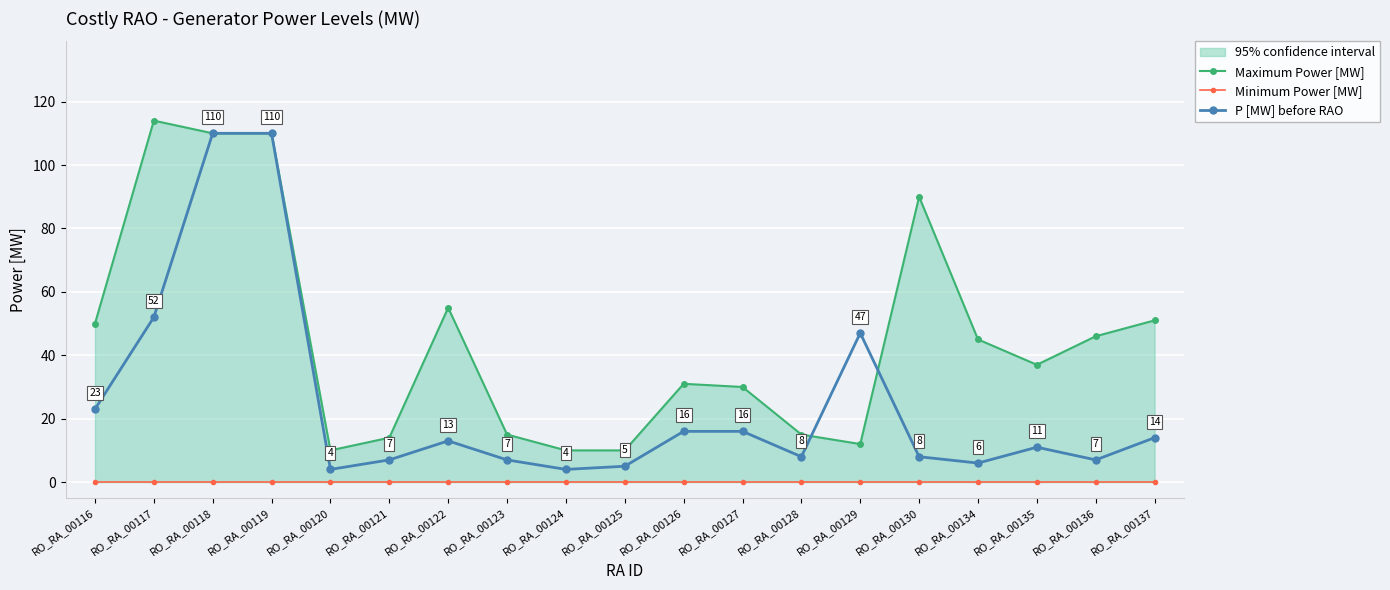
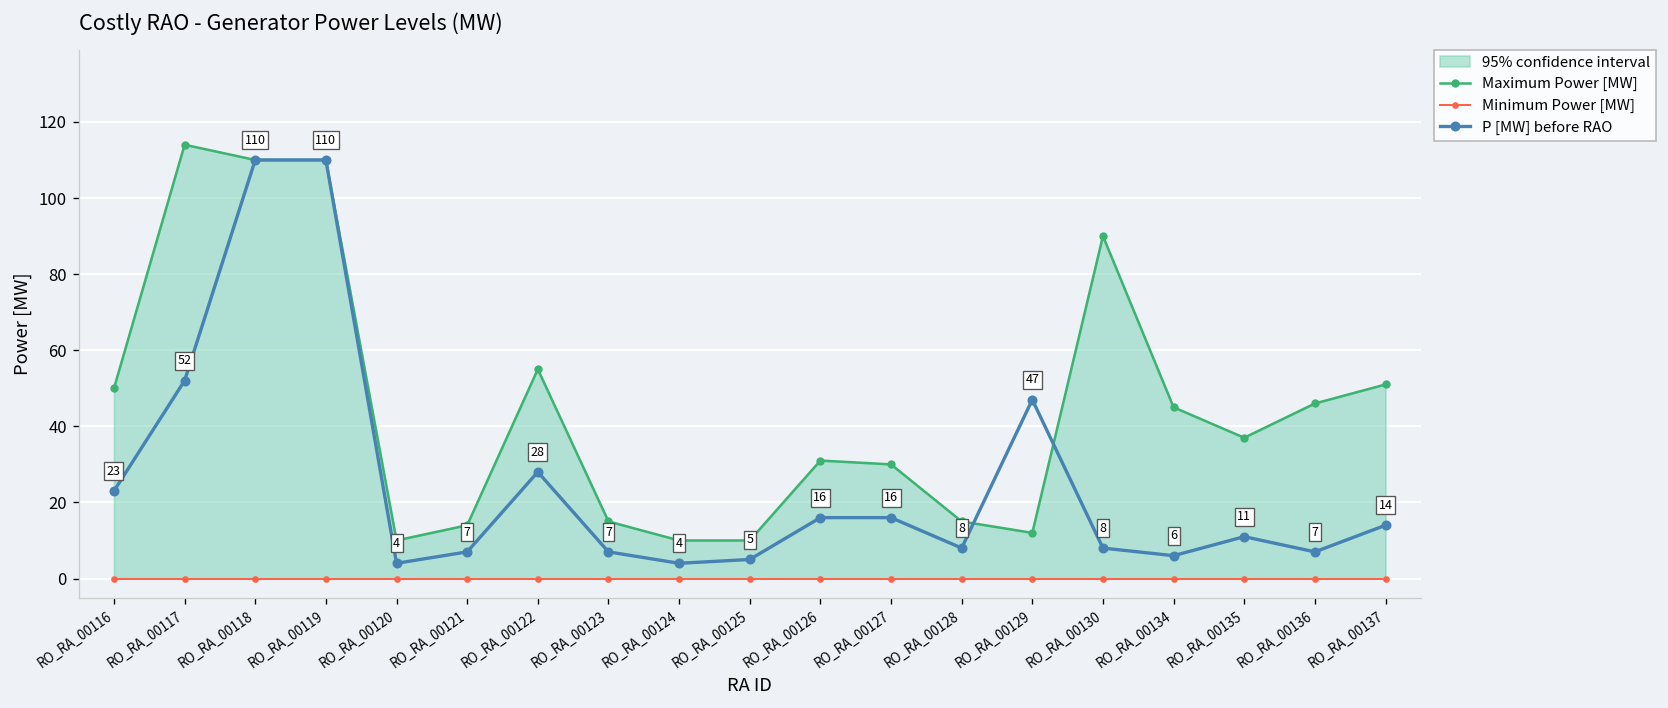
  {
    "95% confidence interval": {
      "RO_RA_00116": 50,
      "RO_RA_00117": 114,
      "RO_RA_00122": 55,
      "RO_RA_00126": 31,
      "RO_RA_00127": 30,
      "RO_RA_00129": 12,
      "RO_RA_00130": 90,
      "RO_RA_00134": 45,
      "RO_RA_00135": 37,
      "RO_RA_00136": 46,
      "RO_RA_00137": 51
    },
    "Minimum Power [MW]": {
      "RO_RA_00116": 0,
      "RO_RA_00117": 0,
      "RO_RA_00118": 0,
      "RO_RA_00119": 0,
      "RO_RA_00120": 0,
      "RO_RA_00121": 0,
      "RO_RA_00122": 0,
      "RO_RA_00123": 0,
      "RO_RA_00124": 0,
      "RO_RA_00125": 0,
      "RO_RA_00126": 0,
      "RO_RA_00127": 0,
      "RO_RA_00128": 0,
      "RO_RA_00129": 0,
      "RO_RA_00130": 0,
      "RO_RA_00134": 0,
      "RO_RA_00135": 0,
      "RO_RA_00136": 0,
      "RO_RA_00137": 0
    },
    "P [MW] before RAO": {
-     "RO_RA_00122": 13
+     "RO_RA_00122": 28
    }
  }
